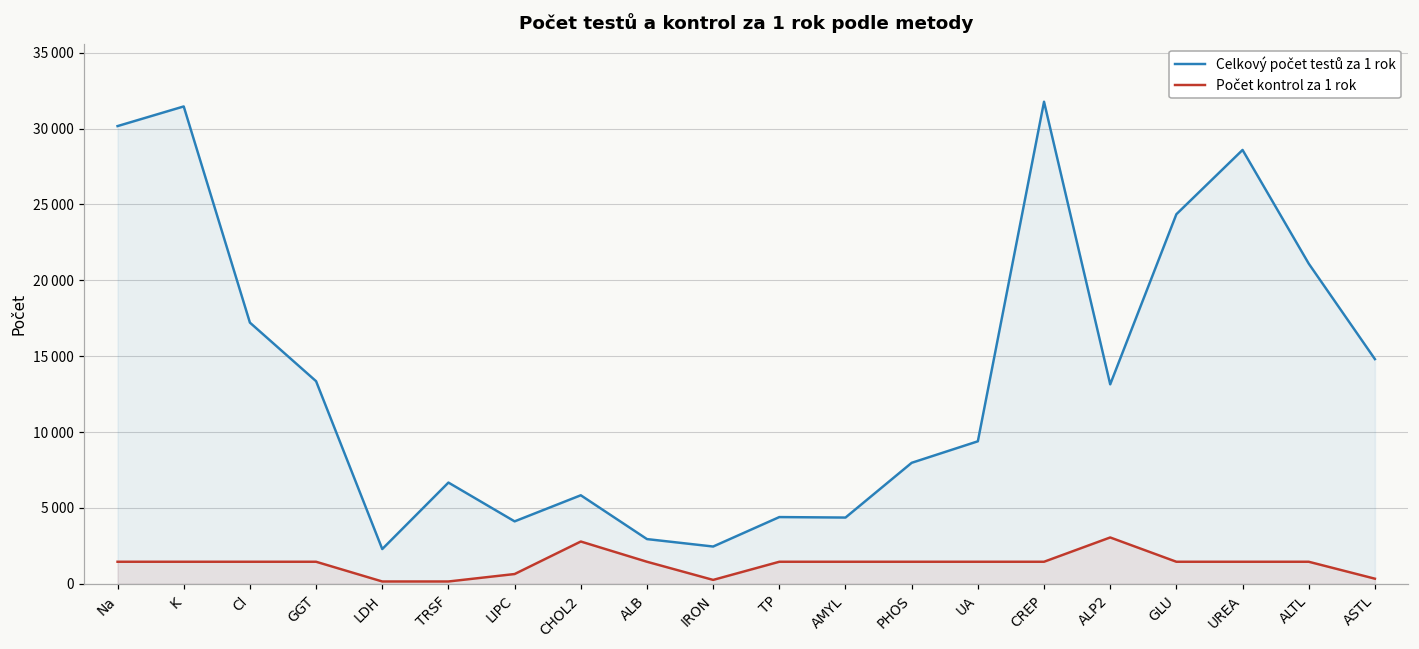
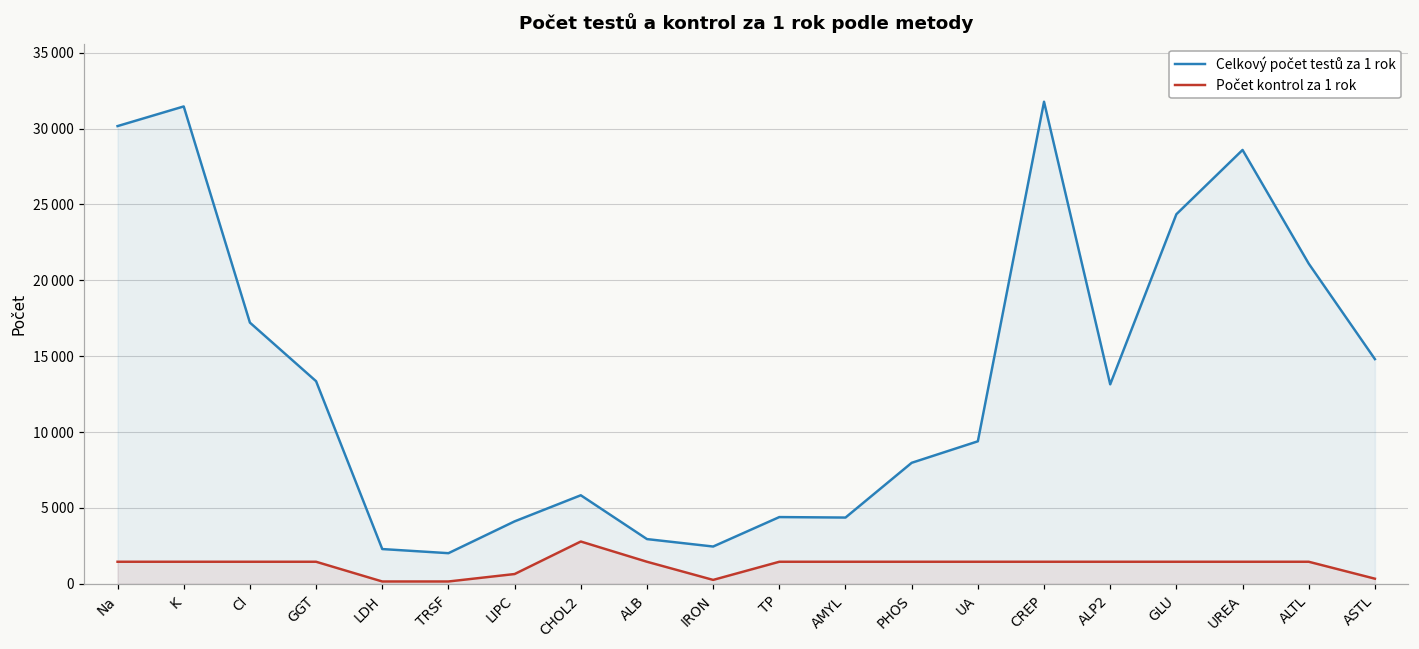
  {
    "Celkový počet testů za 1 rok": {
      "Na": 30200,
      "K": 31500,
      "Cl": 17200,
      "GGT": 13400,
      "LDH": 2300,
-     "TRSF": 6700,
+     "TRSF": 2000,
      "LIPC": 4100,
      "CHOL2": 5800,
      "ALB": 3000,
      "IRON": 2500,
      "TP": 4400,
      "AMYL": 4400,
      "PHOS": 8000,
      "UA": 9400,
      "CREP": 31800,
      "ALP2": 13100,
      "GLU": 24400,
      "UREA": 28600,
      "ALTL": 21100,
      "ASTL": 14800
    },
    "Počet kontrol za 1 rok": {
      "Na": 1500,
      "K": 1500,
      "Cl": 1500,
      "GGT": 1500,
      "LDH": 200,
      "TRSF": 200,
      "LIPC": 600,
      "CHOL2": 2800,
      "ALB": 1500,
      "IRON": 300,
      "TP": 1500,
      "AMYL": 1500,
      "PHOS": 1500,
      "UA": 1500,
      "CREP": 1500,
-     "ALP2": 3100,
+     "ALP2": 1500,
      "GLU": 1500,
      "UREA": 1500,
      "ALTL": 1500,
      "ASTL": 300
    }
  }
